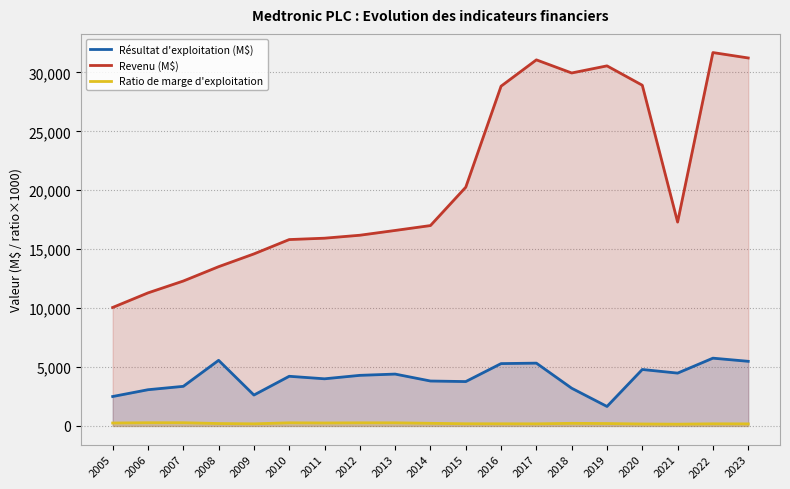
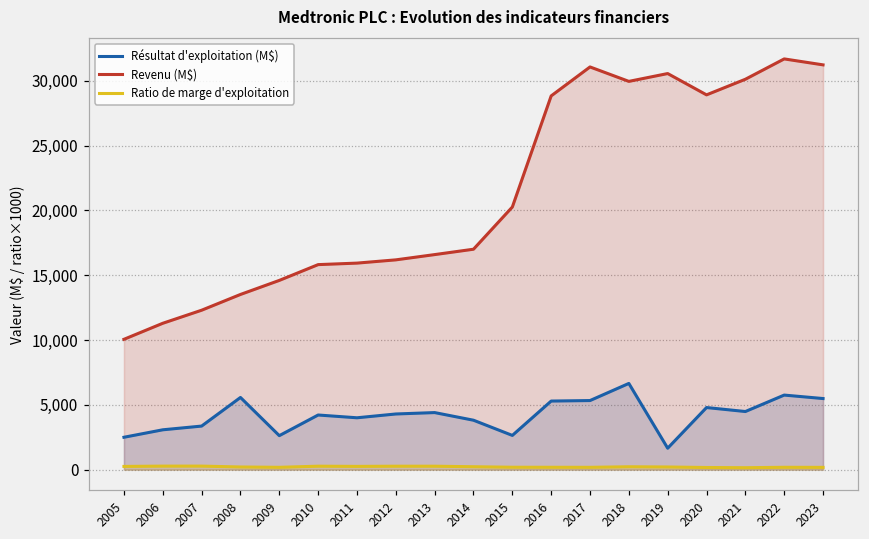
  {
    "Résultat d'exploitation (M$)": {
      "2005": "2,500",
      "2006": "3,100",
      "2007": "3,400",
      "2008": "5,600",
      "2009": "2,600",
      "2010": "4,200",
      "2011": "4,000",
      "2012": "4,300",
      "2013": "4,400",
      "2014": "3,800",
-     "2015": "3,800",
+     "2015": "2,600",
      "2016": "5,300",
      "2017": "5,300",
-     "2018": "3,200",
+     "2018": "6,700",
      "2019": "1,700",
      "2020": "4,800",
      "2021": "4,500",
      "2022": "5,800",
      "2023": "5,500"
    },
    "Revenu (M$)": {
      "2005": "10,100",
      "2006": "11,300",
      "2007": "12,300",
      "2008": "13,500",
      "2009": "14,600",
      "2010": "15,800",
      "2011": "15,900",
      "2012": "16,200",
      "2013": "16,600",
      "2014": "17,000",
      "2015": "20,300",
      "2016": "28,800",
      "2017": "31,100",
      "2018": "30,000",
      "2019": "30,600",
      "2020": "28,900",
-     "2021": "17,300",
+     "2021": "30,100",
      "2022": "31,700",
      "2023": "31,200"
    },
    "Ratio de marge d'exploitation": {
      "2005": "200",
      "2006": "300",
      "2007": "300",
      "2008": "200",
      "2009": "200",
      "2010": "300",
      "2011": "300",
      "2012": "300",
      "2013": "300",
      "2014": "200",
      "2015": "200",
      "2016": "200",
      "2017": "200",
      "2018": "200",
      "2019": "200",
      "2020": "200",
      "2021": "100",
      "2022": "200",
      "2023": "200"
    }
  }
